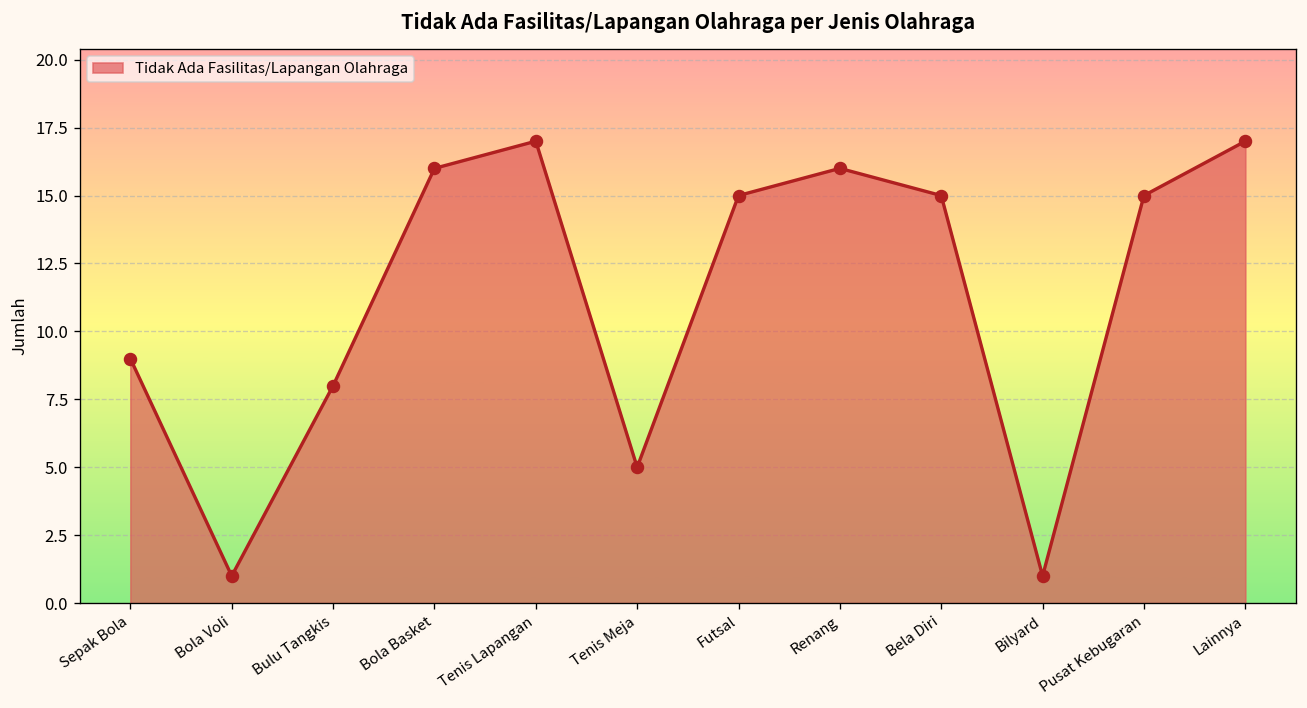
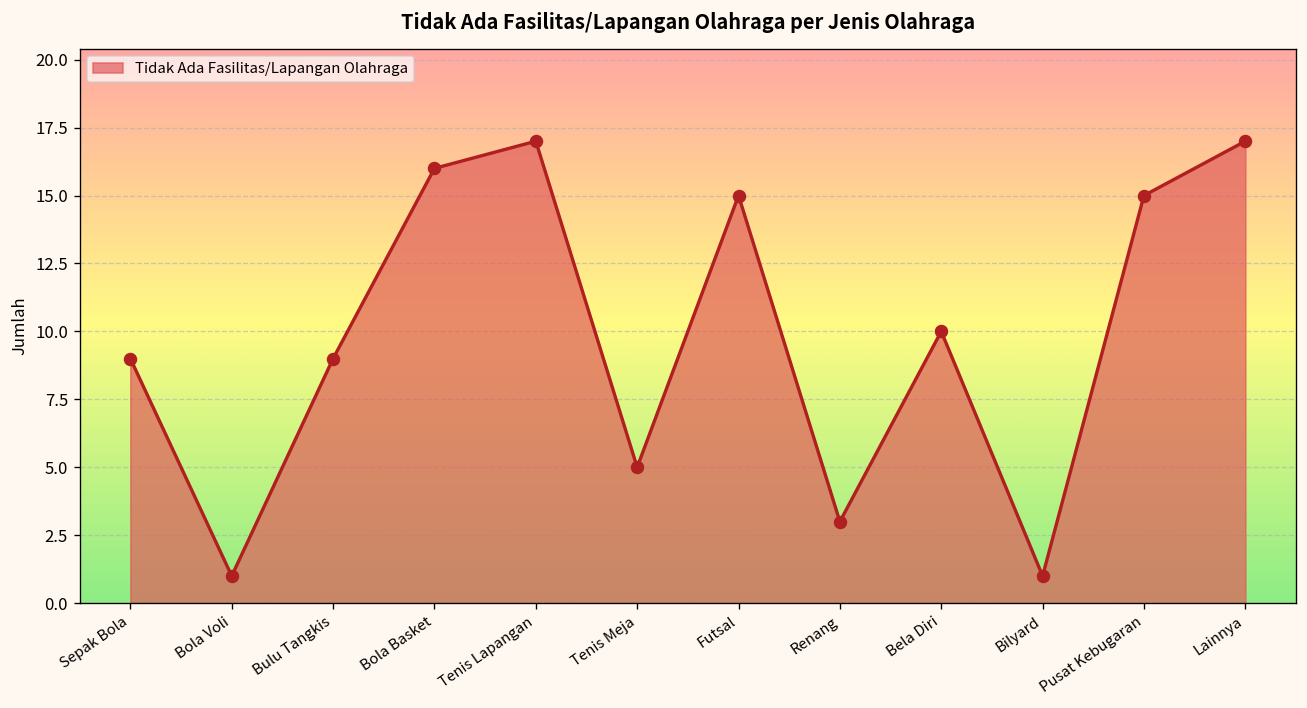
  {
    "Sepak Bola": 9,
    "Bola Voli": 1,
-   "Bulu Tangkis": 8,
+   "Bulu Tangkis": 9,
    "Bola Basket": 16,
    "Tenis Lapangan": 17,
    "Tenis Meja": 5,
    "Futsal": 15,
-   "Renang": 16,
-   "Bela Diri": 15,
+   "Renang": 3,
+   "Bela Diri": 10,
    "Bilyard": 1,
    "Pusat Kebugaran": 15,
    "Lainnya": 17
  }
